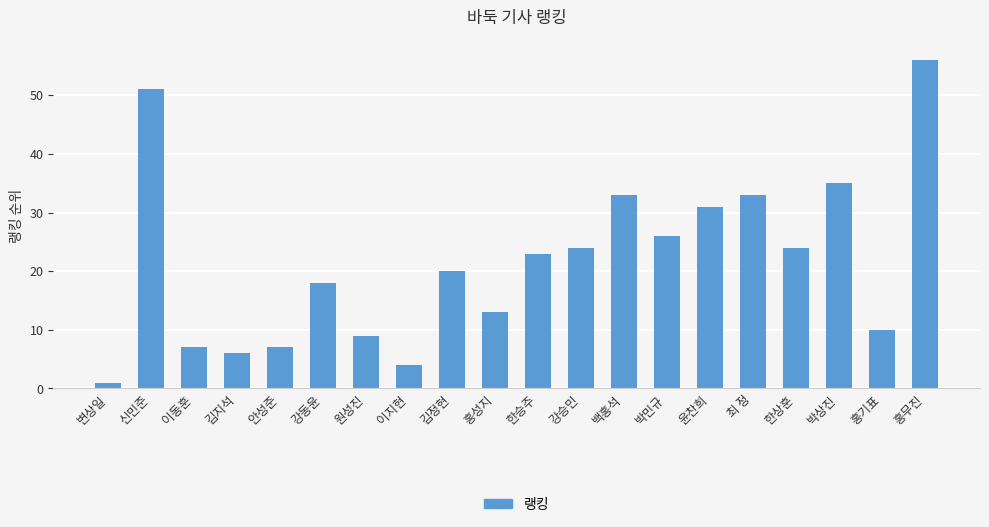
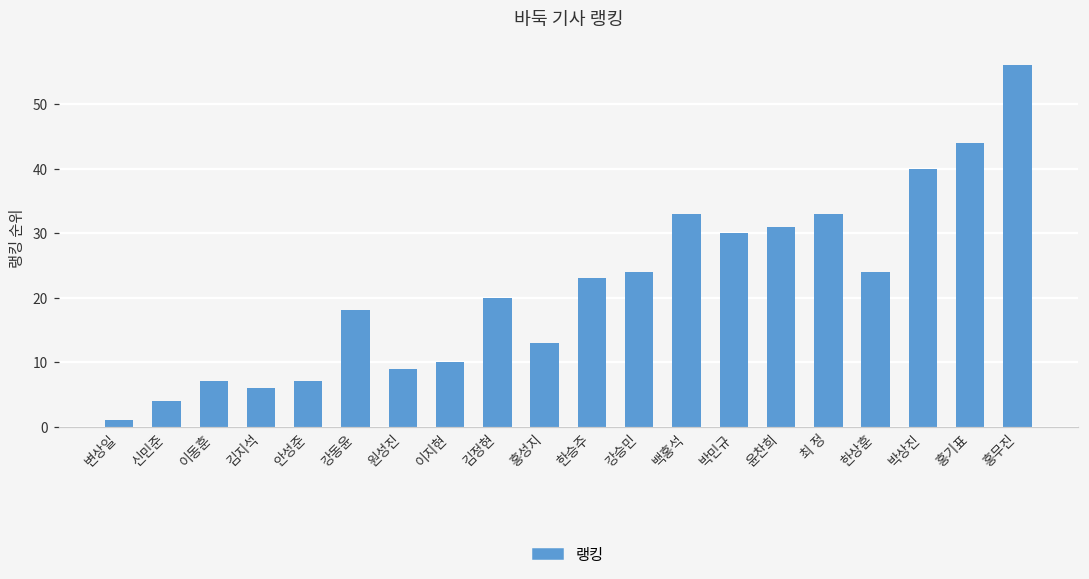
  {
    "변상일": 1,
-   "신민준": 51,
+   "신민준": 4,
    "이동훈": 7,
    "김지석": 6,
    "안성준": 7,
    "강동윤": 18,
    "원성진": 9,
-   "이지현": 4,
+   "이지현": 10,
    "김정현": 20,
    "홍성지": 13,
    "한승주": 23,
    "강승민": 24,
    "백홍석": 33,
-   "박민규": 26,
+   "박민규": 30,
    "윤찬희": 31,
    "최 정": 33,
    "한상훈": 24,
-   "박상진": 35,
-   "홍기표": 10,
+   "박상진": 40,
+   "홍기표": 44,
    "홍무진": 56
  }
